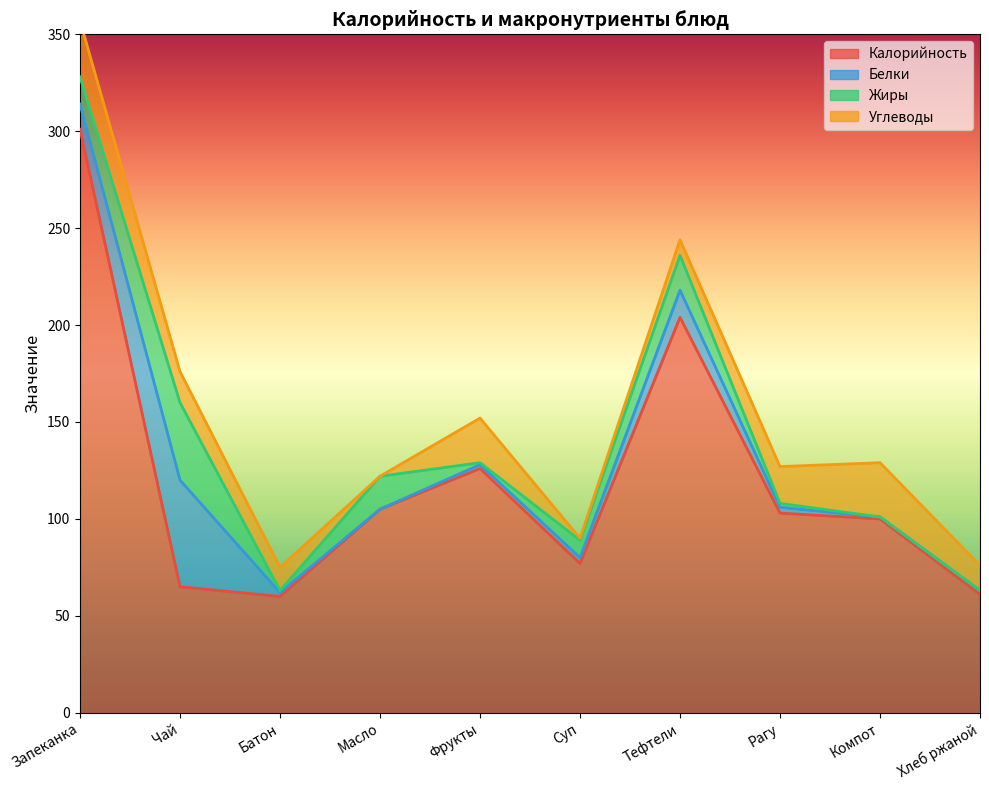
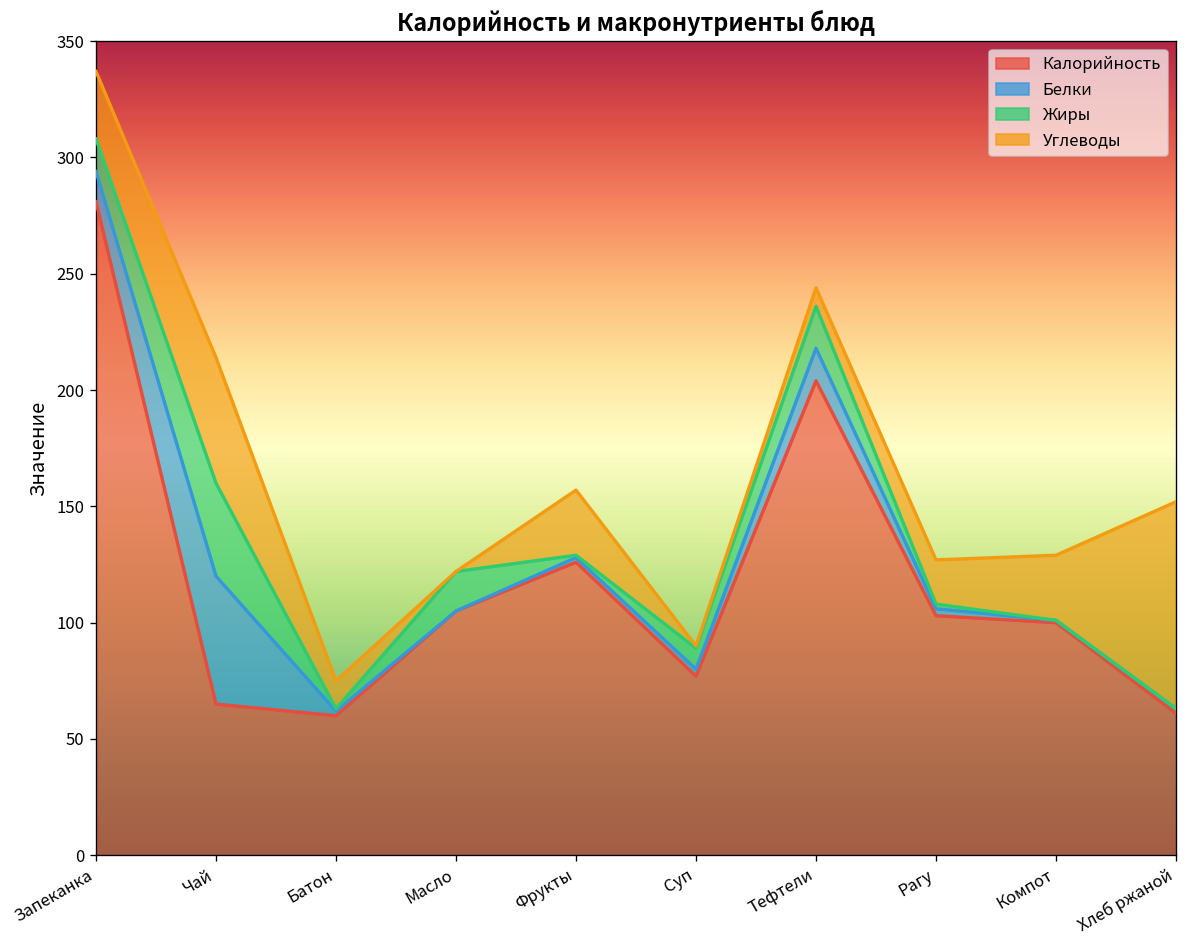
  {
    "Калорийность": {
-     "Запеканка": 301,
+     "Запеканка": 281,
      "Чай": 65,
      "Батон": 60,
      "Фрукты": 126,
      "Суп": 77,
      "Тефтели": 204,
      "Рагу": 103,
      "Хлеб ржаной": 61
    },
    "Белки": {
      "Запеканка": 13,
      "Чай": 55,
      "Суп": 3,
      "Тефтели": 14,
      "Рагу": 3
    },
    "Жиры": {
      "Запеканка": 14,
      "Чай": 40,
      "Тефтели": 18,
      "Рагу": 2
    },
    "Углеводы": {
-     "Чай": 16,
+     "Чай": 54,
      "Батон": 12,
-     "Фрукты": 23,
+     "Фрукты": 28,
      "Тефтели": 8,
      "Рагу": 19,
      "Компот": 28,
-     "Хлеб ржаной": 13
+     "Хлеб ржаной": 89
    }
  }
